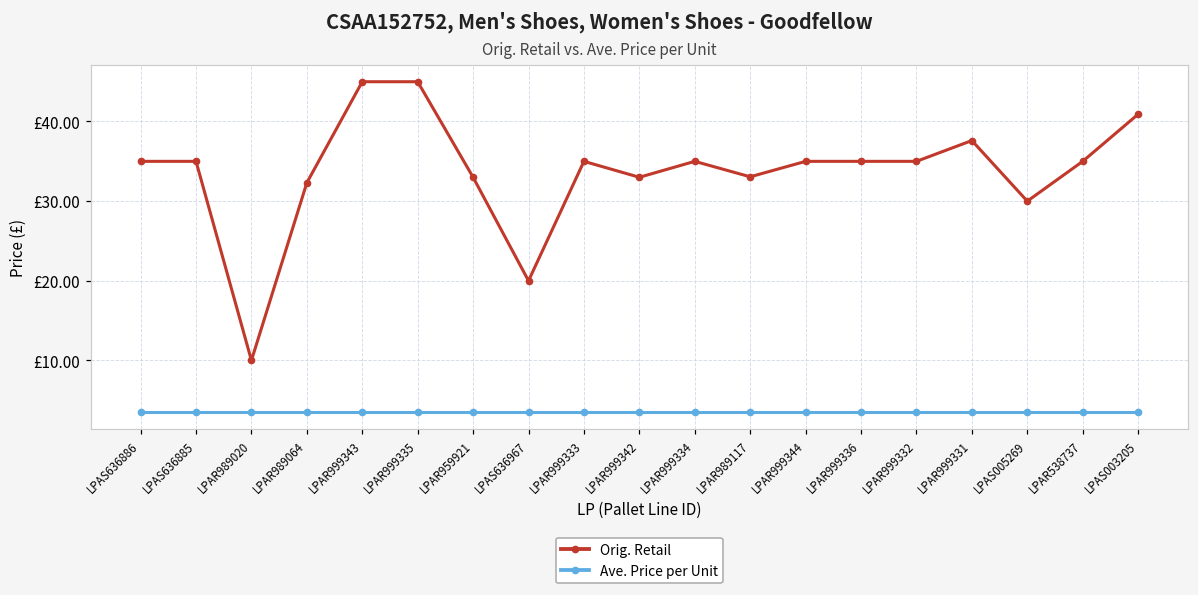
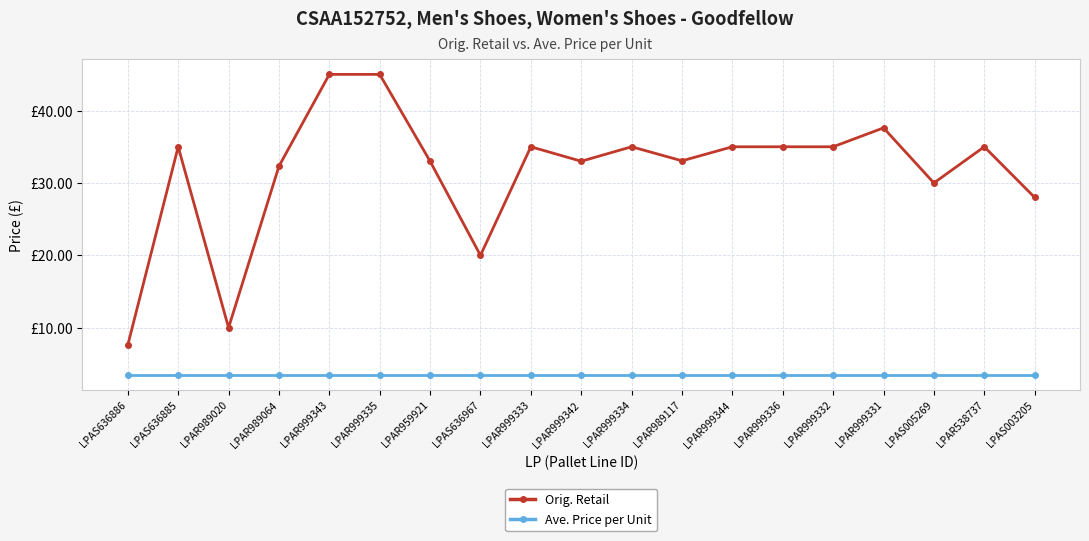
  {
    "Orig. Retail": {
-     "LPAS636886": "£35",
+     "LPAS636886": "£8",
      "LPAS636885": "£35",
      "LPAR989020": "£10",
      "LPAR989064": "£32",
      "LPAR999343": "£45",
      "LPAR999335": "£45",
      "LPAR959921": "£33",
      "LPAS636967": "£20",
      "LPAR999333": "£35",
      "LPAR999342": "£33",
      "LPAR999334": "£35",
      "LPAR989117": "£33",
      "LPAR999344": "£35",
      "LPAR999336": "£35",
      "LPAR999332": "£35",
      "LPAR999331": "£38",
      "LPAS005269": "£30",
      "LPAR538737": "£35",
-     "LPAS003205": "£41"
+     "LPAS003205": "£28"
    },
    "Ave. Price per Unit": {
      "LPAS636886": "£3",
      "LPAS636885": "£3",
      "LPAR989020": "£3",
      "LPAR989064": "£3",
      "LPAR999343": "£3",
      "LPAR999335": "£3",
      "LPAR959921": "£3",
      "LPAS636967": "£3",
      "LPAR999333": "£3",
      "LPAR999342": "£3",
      "LPAR999334": "£3",
      "LPAR989117": "£3",
      "LPAR999344": "£3",
      "LPAR999336": "£3",
      "LPAR999332": "£3",
      "LPAR999331": "£3",
      "LPAS005269": "£3",
      "LPAR538737": "£3",
      "LPAS003205": "£3"
    }
  }
